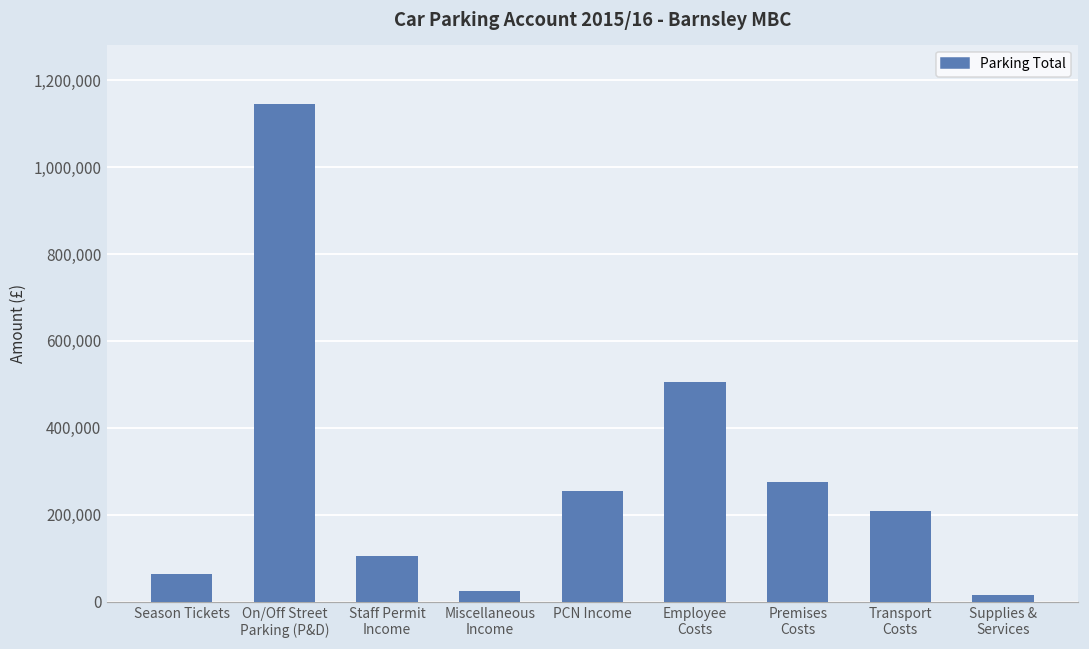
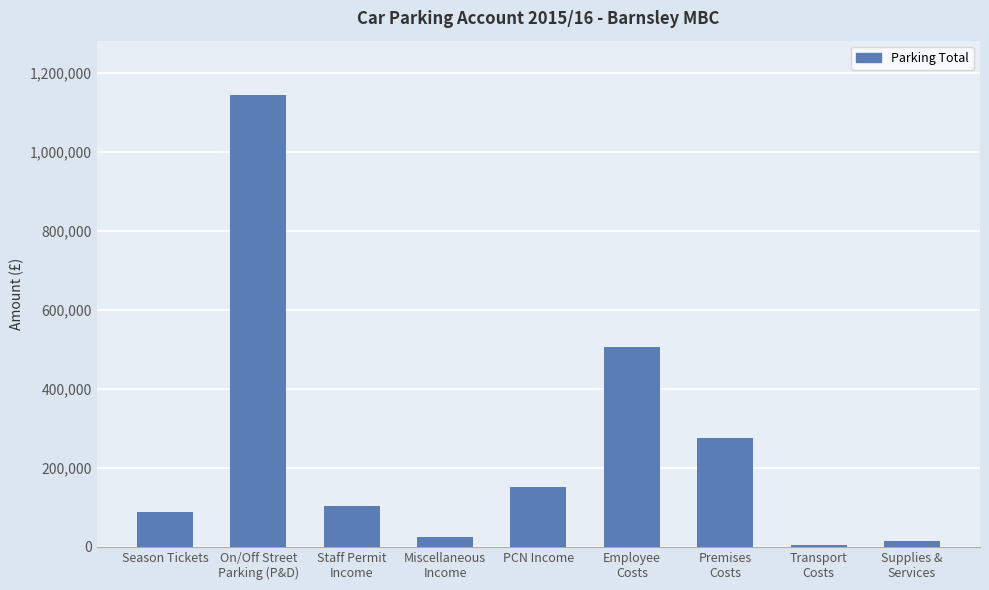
  {
-   "Season Tickets": "60,000",
+   "Season Tickets": "90,000",
    "On/Off Street Parking (P&D)": "1,140,000",
    "Staff Permit Income": "100,000",
    "Miscellaneous Income": "20,000",
-   "PCN Income": "250,000",
+   "PCN Income": "150,000",
    "Employee Costs": "510,000",
    "Premises Costs": "270,000",
-   "Transport Costs": "210,000",
+   "Transport Costs": "10,000",
    "Supplies & Services": "20,000"
  }
